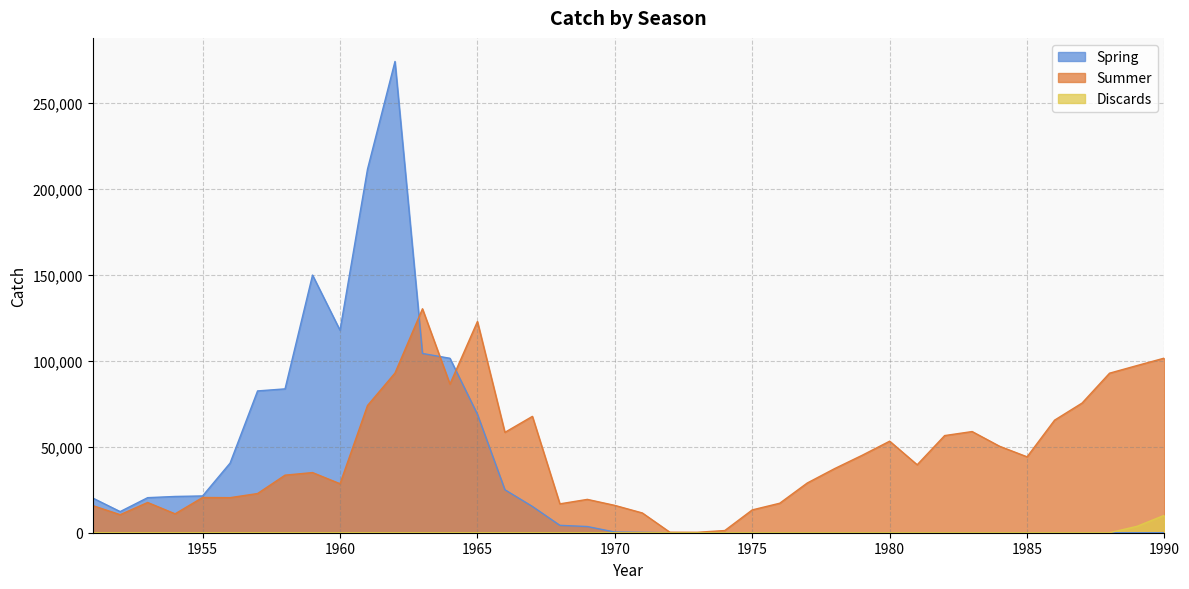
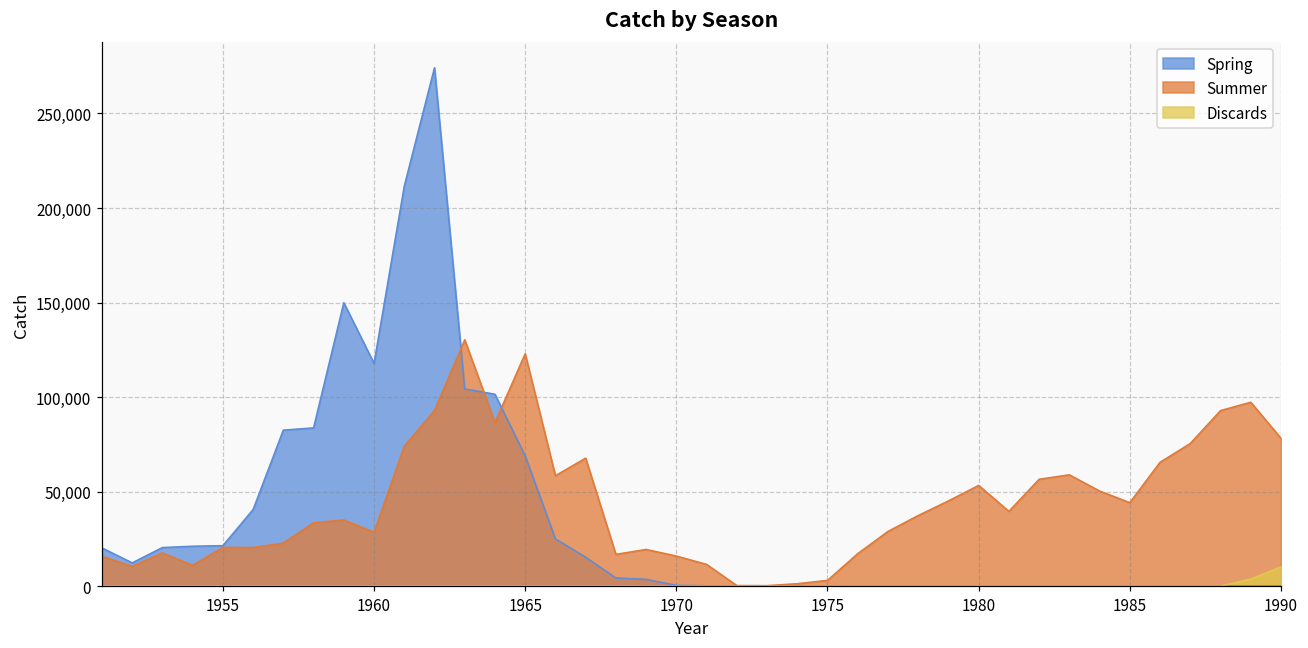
  {
    "Spring": {
      "1960": "118,000",
      "1965": "69,000",
      "1990": "0"
    },
    "Summer": {
      "1960": "29,000",
      "1965": "123,000",
      "1970": "16,000",
-     "1975": "13,000",
+     "1975": "3,000",
      "1980": "53,000",
      "1985": "44,000",
-     "1990": "102,000"
+     "1990": "78,000"
    },
    "Discards": {
      "1955": "0",
      "1960": "0",
      "1965": "0",
      "1990": "10,000"
    }
  }
